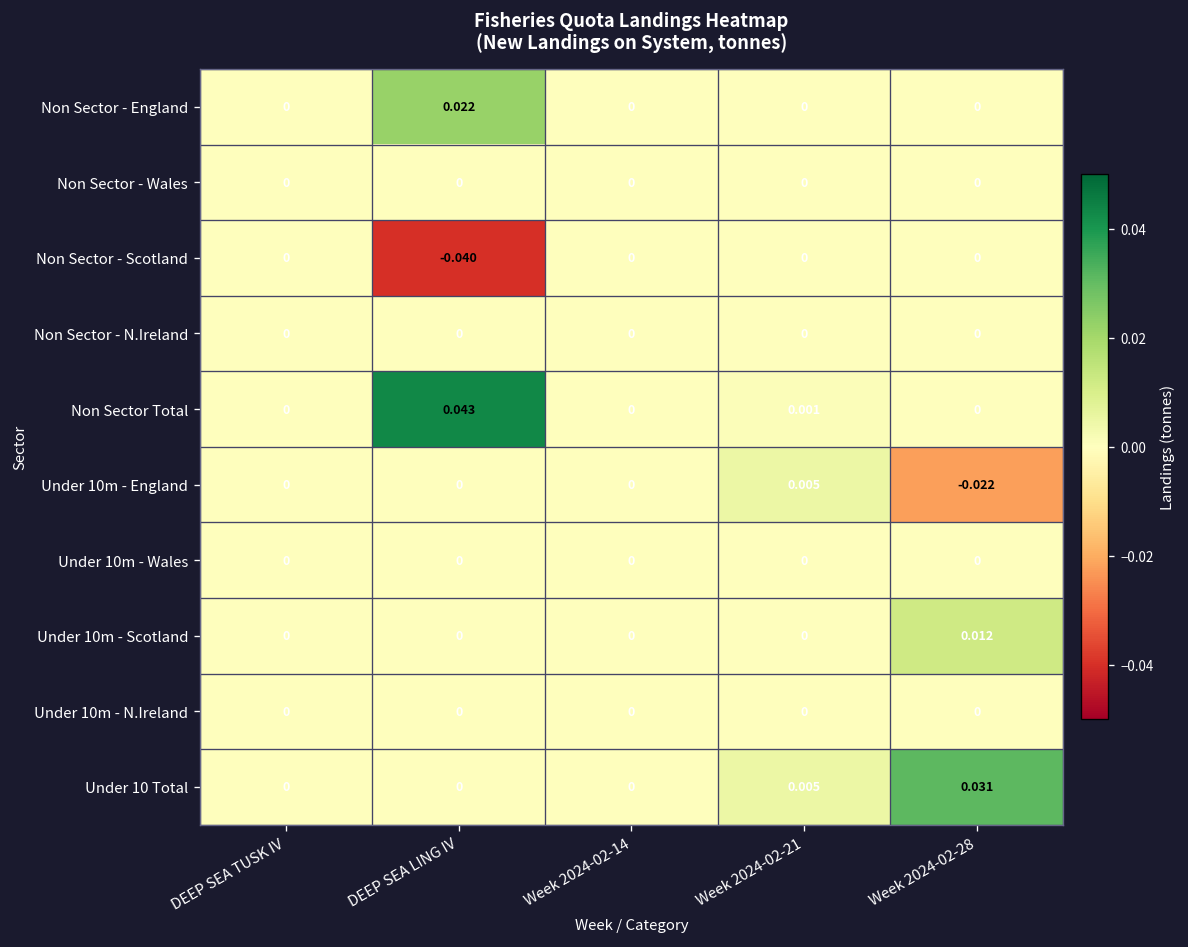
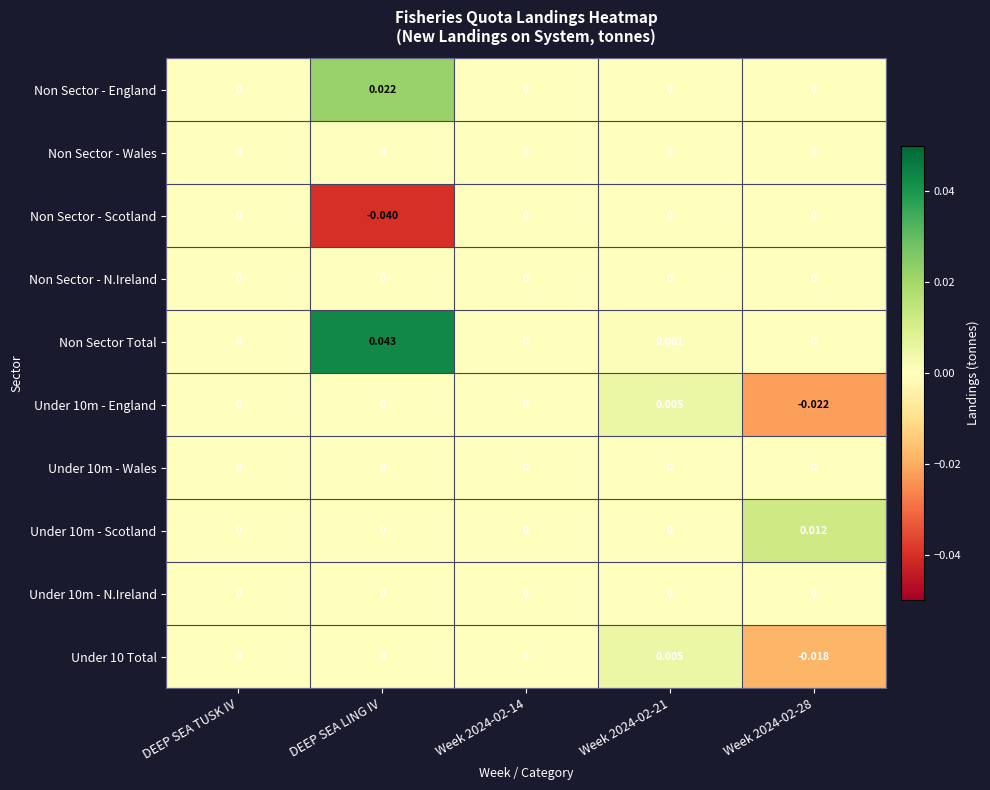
  {
    "Non Sector - England": {
      "DEEP SEA TUSK IV": 0,
      "DEEP SEA LING IV": 0.022,
      "Week 2024-02-14": 0,
      "Week 2024-02-21": 0,
      "Week 2024-02-28": 0
    },
    "Non Sector - Wales": {
      "DEEP SEA TUSK IV": 0,
      "DEEP SEA LING IV": 0,
      "Week 2024-02-14": 0,
      "Week 2024-02-21": 0,
      "Week 2024-02-28": 0
    },
    "Non Sector - Scotland": {
      "DEEP SEA TUSK IV": 0,
      "DEEP SEA LING IV": -0.040,
      "Week 2024-02-14": 0,
      "Week 2024-02-21": 0,
      "Week 2024-02-28": 0
    },
    "Non Sector - N.Ireland": {
      "DEEP SEA TUSK IV": 0,
      "DEEP SEA LING IV": 0,
      "Week 2024-02-14": 0,
      "Week 2024-02-21": 0,
      "Week 2024-02-28": 0
    },
    "Non Sector Total": {
      "DEEP SEA TUSK IV": 0,
      "DEEP SEA LING IV": 0.043,
      "Week 2024-02-14": 0,
      "Week 2024-02-21": 0.001,
      "Week 2024-02-28": 0
    },
    "Under 10m - England": {
      "DEEP SEA TUSK IV": 0,
      "DEEP SEA LING IV": 0,
      "Week 2024-02-14": 0,
      "Week 2024-02-21": 0.005,
      "Week 2024-02-28": -0.022
    },
    "Under 10m - Wales": {
      "DEEP SEA TUSK IV": 0,
      "DEEP SEA LING IV": 0,
      "Week 2024-02-14": 0,
      "Week 2024-02-21": 0,
      "Week 2024-02-28": 0
    },
    "Under 10m - Scotland": {
      "DEEP SEA TUSK IV": 0,
      "DEEP SEA LING IV": 0,
      "Week 2024-02-14": 0,
      "Week 2024-02-21": 0,
      "Week 2024-02-28": 0.012
    },
    "Under 10m - N.Ireland": {
      "DEEP SEA TUSK IV": 0,
      "DEEP SEA LING IV": 0,
      "Week 2024-02-14": 0,
      "Week 2024-02-21": 0,
      "Week 2024-02-28": 0
    },
    "Under 10 Total": {
      "DEEP SEA TUSK IV": 0,
      "DEEP SEA LING IV": 0,
      "Week 2024-02-14": 0,
      "Week 2024-02-21": 0.005,
-     "Week 2024-02-28": 0.031
+     "Week 2024-02-28": -0.018
    }
  }
